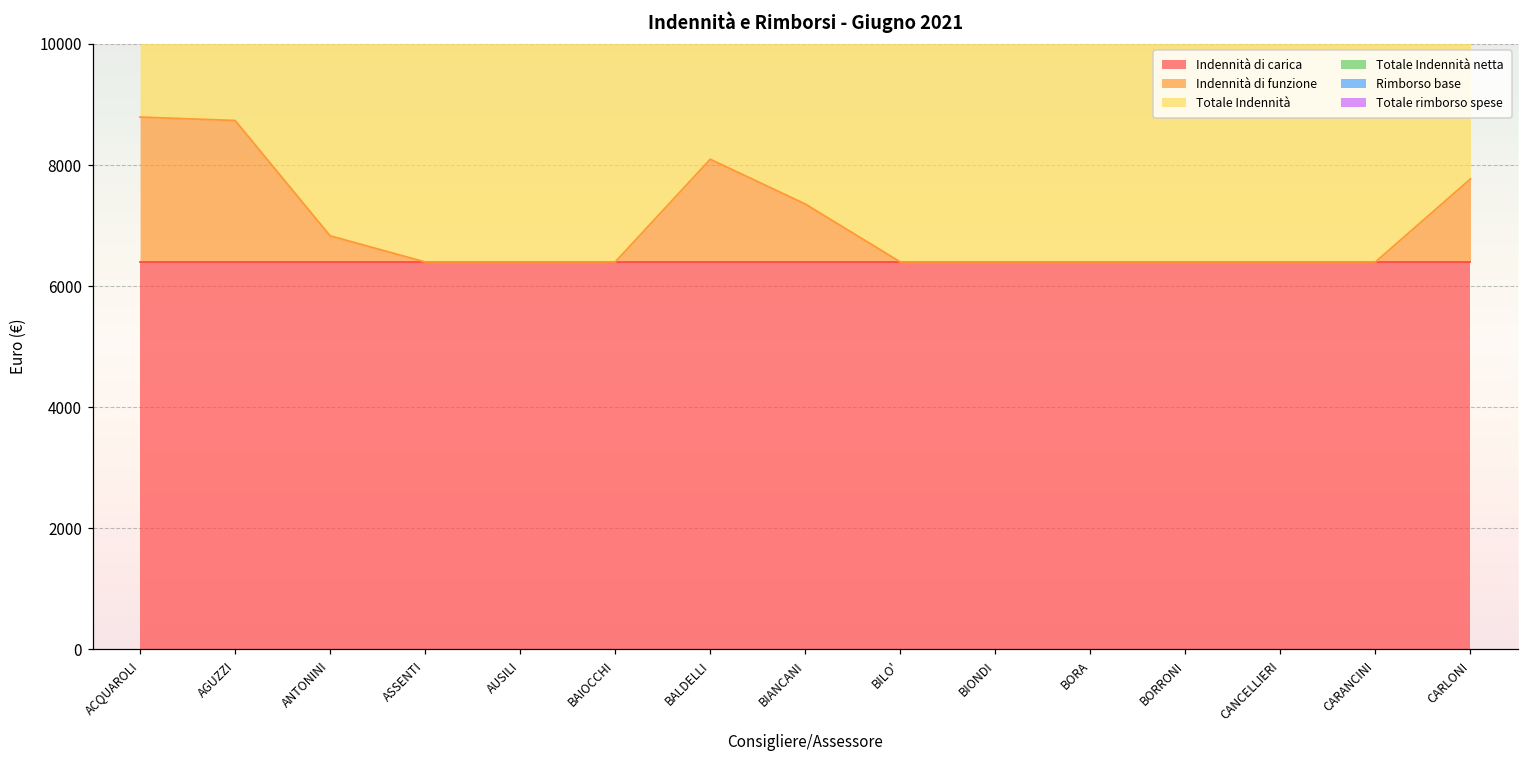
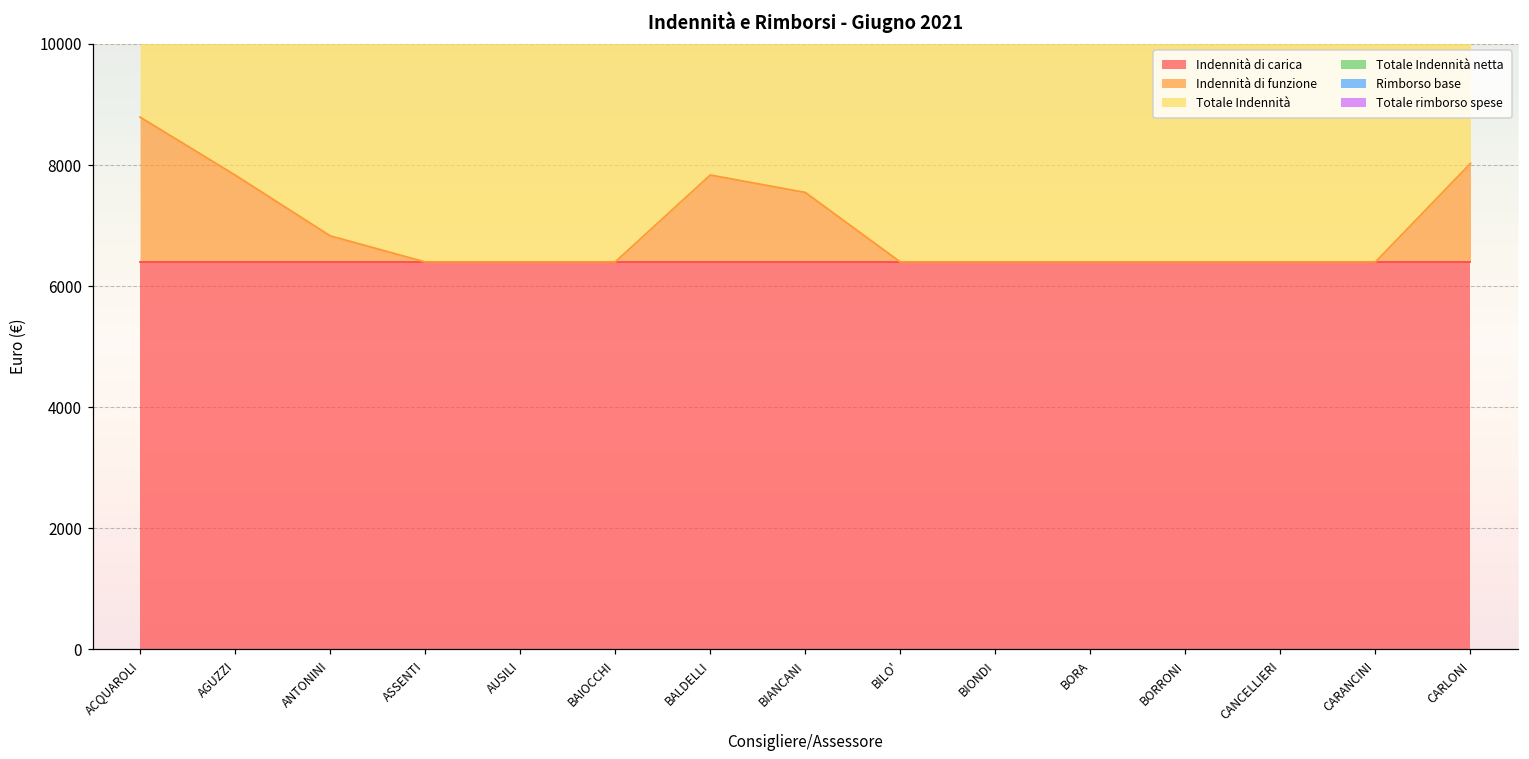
  {
    "Indennità di carica": {
      "ACQUAROLI": 6400,
      "AGUZZI": 6400,
      "ANTONINI": 6400,
      "BALDELLI": 6400,
      "BIANCANI": 6400,
      "CARLONI": 6400
    },
    "Indennità di funzione": {
      "ACQUAROLI": 8800,
-     "AGUZZI": 8700,
+     "AGUZZI": 7800,
      "ANTONINI": 6800,
-     "BALDELLI": 8100,
-     "BIANCANI": 7400,
-     "CARLONI": 7800
+     "BALDELLI": 7800,
+     "BIANCANI": 7500,
+     "CARLONI": 8000
    }
  }
